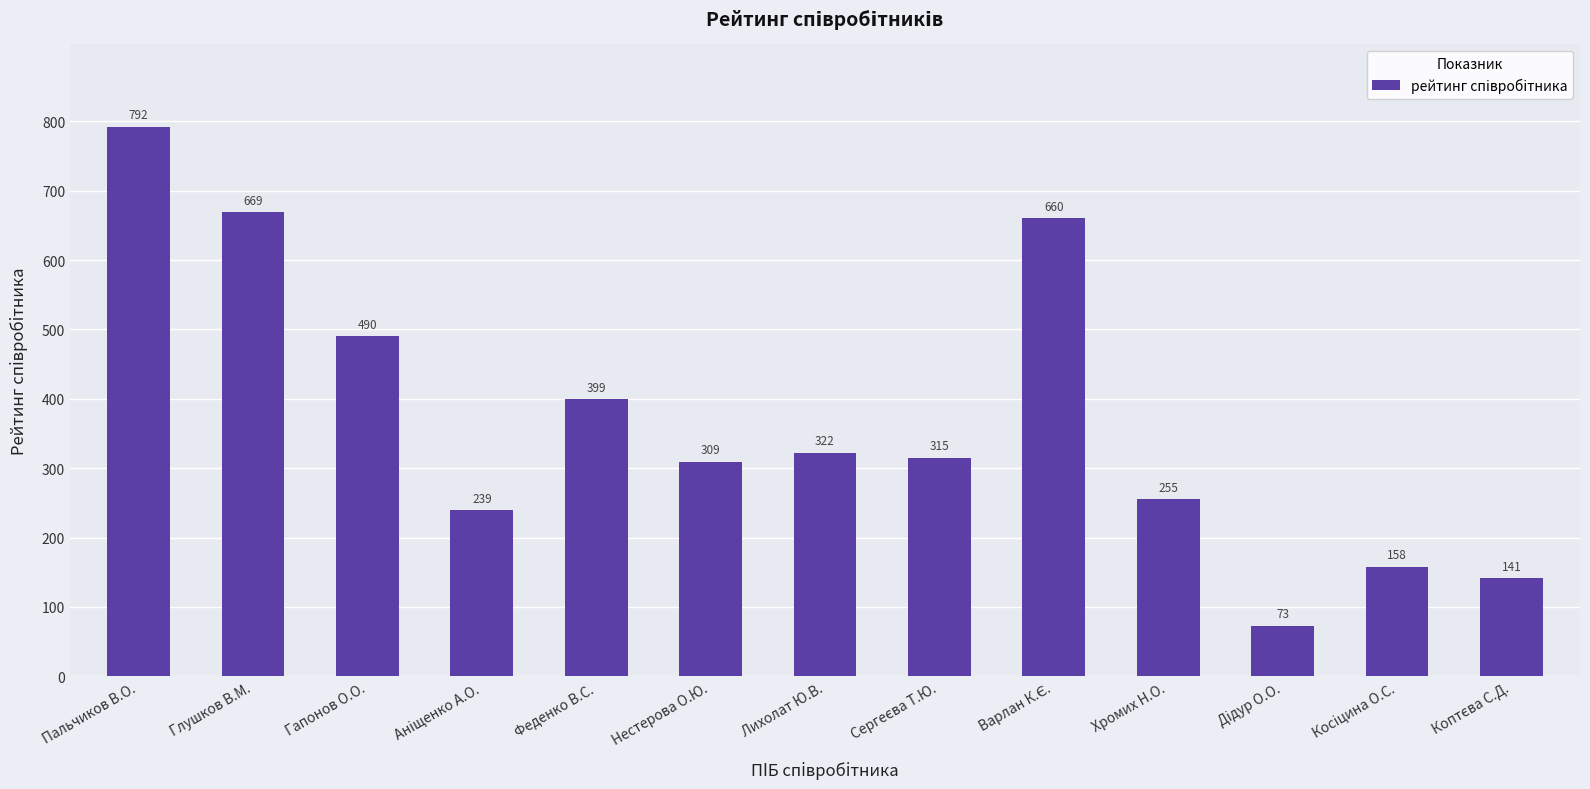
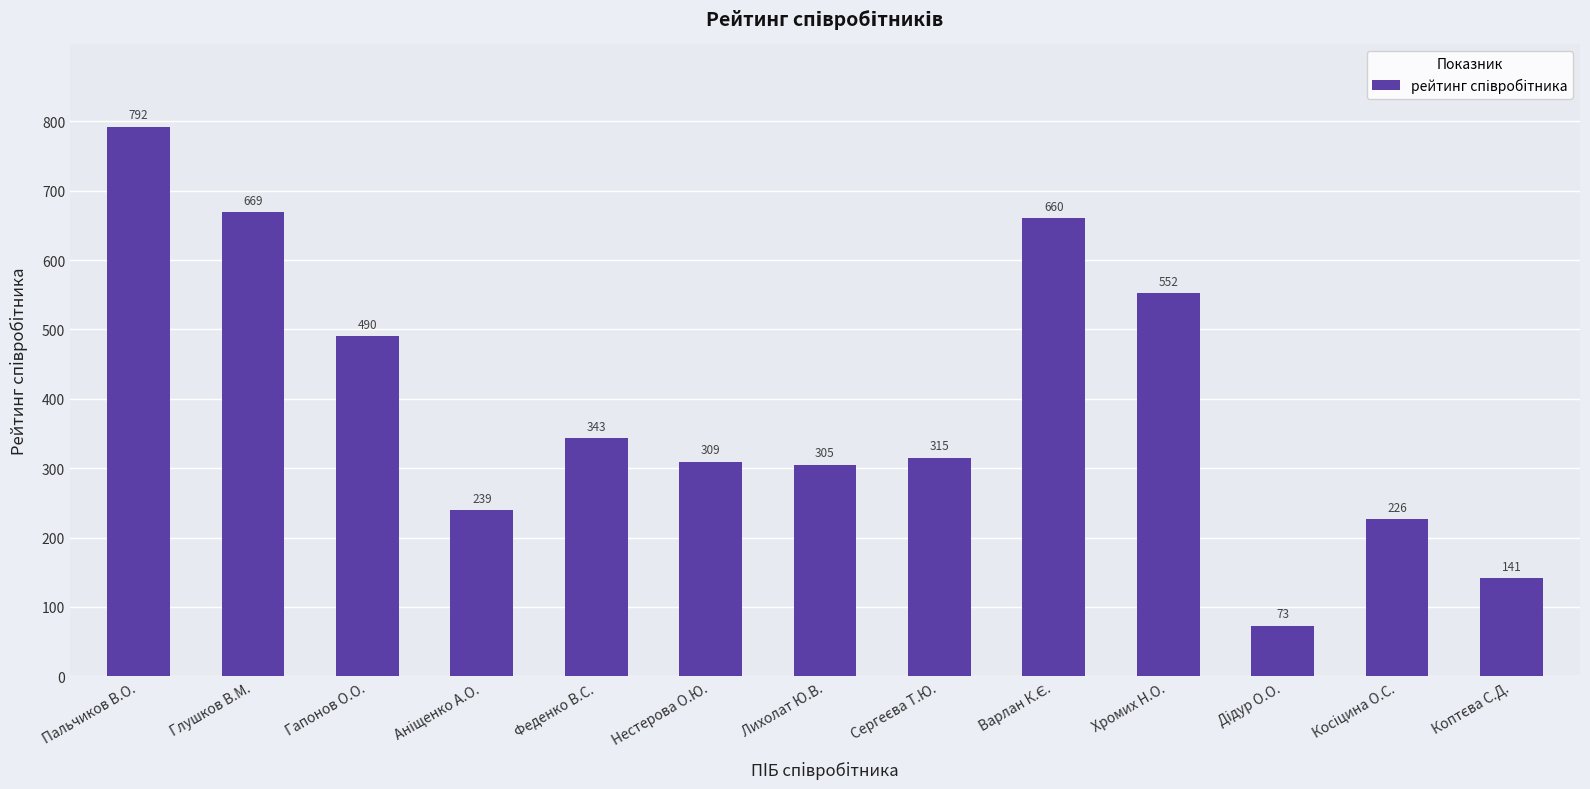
  {
    "Пальчиков В.О.": 792,
    "Глушков В.М.": 669,
    "Гапонов О.О.": 490,
    "Аніщенко А.О.": 239,
-   "Феденко В.С.": 399,
+   "Феденко В.С.": 343,
    "Нестерова О.Ю.": 309,
-   "Лихолат Ю.В.": 322,
+   "Лихолат Ю.В.": 305,
    "Сергеєва Т.Ю.": 315,
    "Варлан К.Є.": 660,
-   "Хромих Н.О.": 255,
+   "Хромих Н.О.": 552,
    "Дідур О.О.": 73,
-   "Косіцина О.С.": 158,
+   "Косіцина О.С.": 226,
    "Коптєва С.Д.": 141
  }
